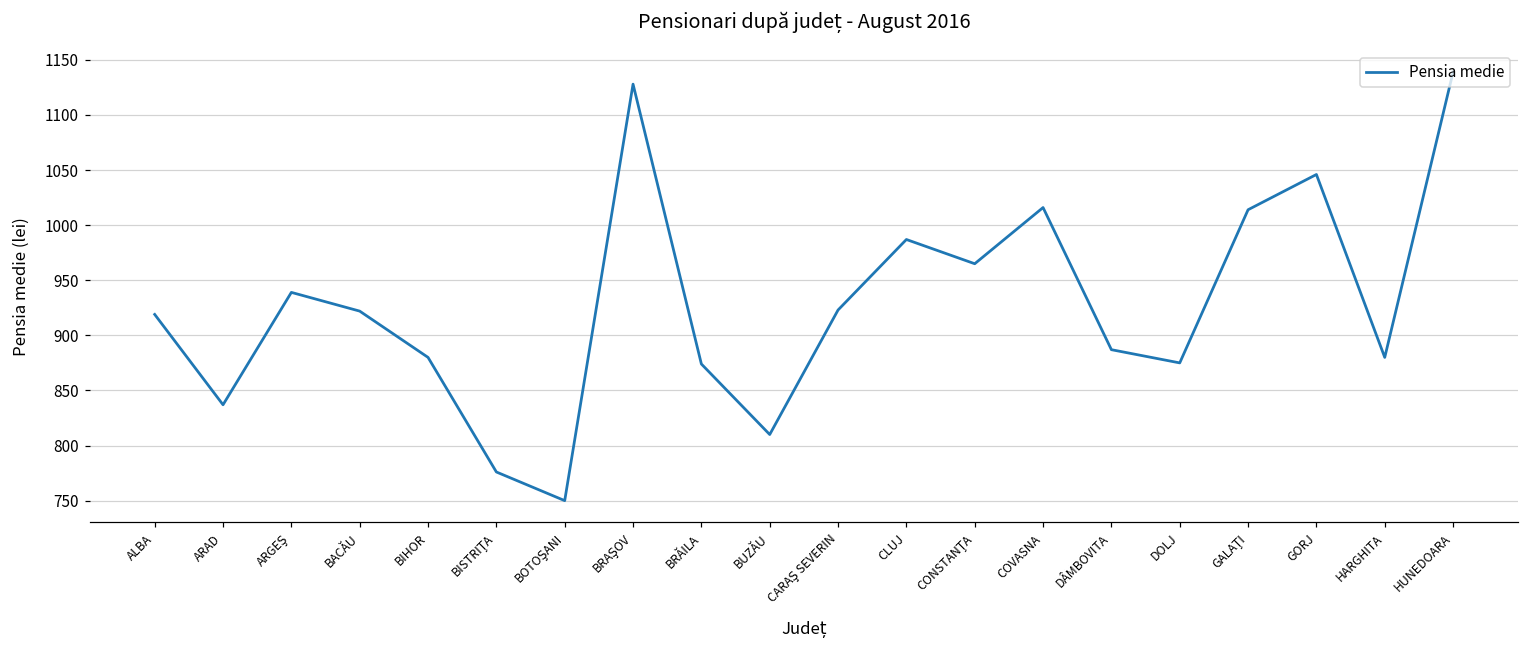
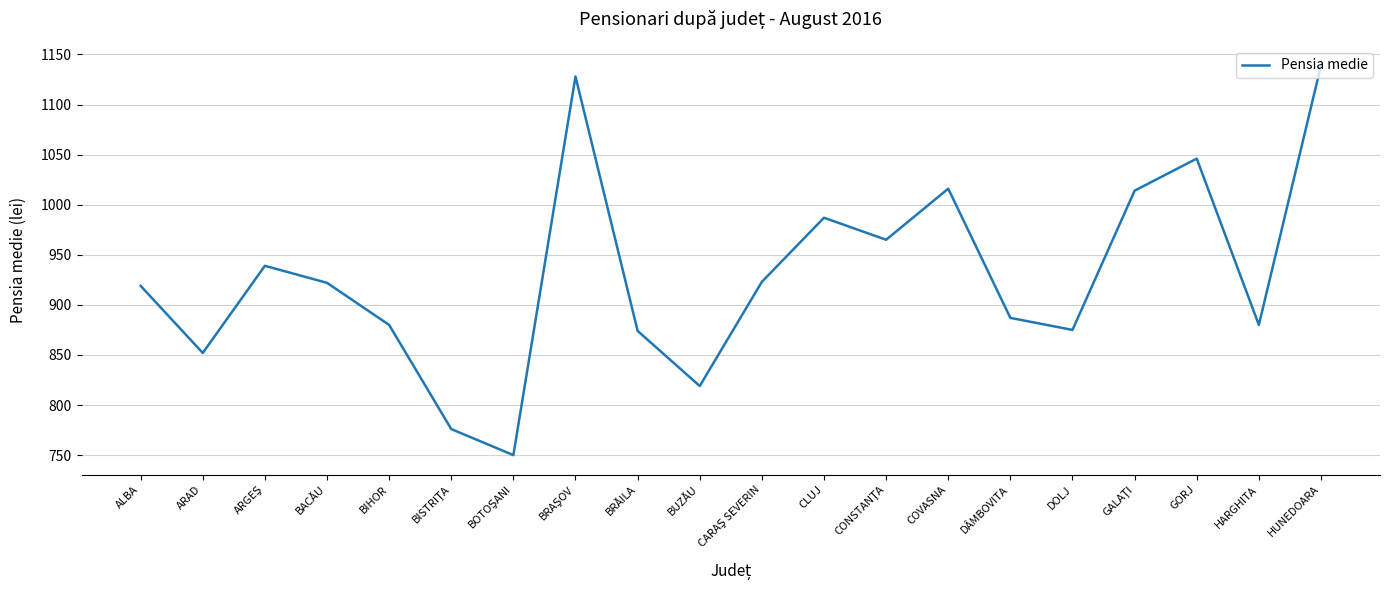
  {
    "ALBA": 919,
-   "ARAD": 837,
+   "ARAD": 852,
    "ARGEŞ": 939,
    "BACĂU": 922,
    "BIHOR": 880,
    "BISTRIŢA": 776,
    "BOTOŞANI": 750,
    "BRAŞOV": 1128,
    "BRĂILA": 874,
-   "BUZĂU": 810,
+   "BUZĂU": 819,
    "CARAŞ SEVERIN": 923,
    "CLUJ": 987,
    "CONSTANŢA": 965,
    "COVASNA": 1016,
    "DÂMBOVITA": 887,
    "DOLJ": 875,
    "GALAŢI": 1014,
    "GORJ": 1046,
    "HARGHITA": 880
  }
